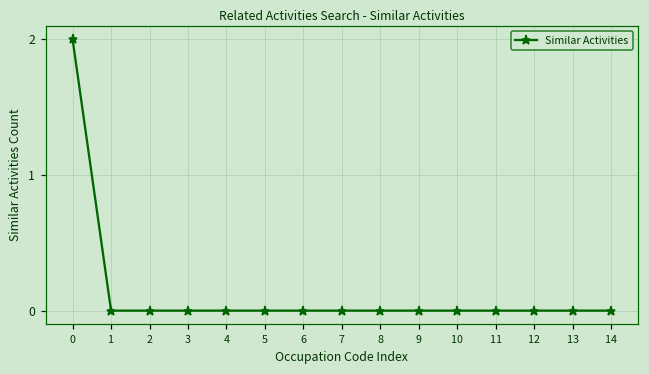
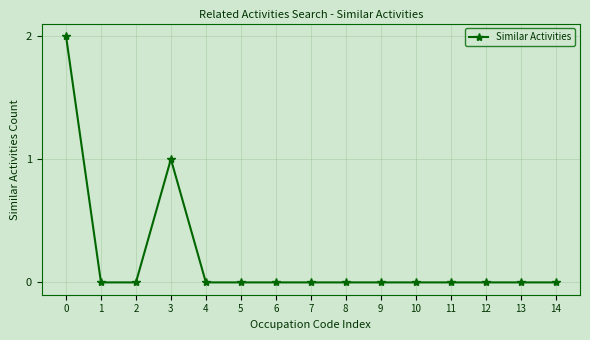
  {
    "0": 2,
    "1": 0,
    "2": 0,
-   "3": 0,
+   "3": 1,
    "4": 0,
    "5": 0,
    "6": 0,
    "7": 0,
    "8": 0,
    "9": 0,
    "10": 0,
    "11": 0,
    "12": 0,
    "13": 0,
    "14": 0
  }
